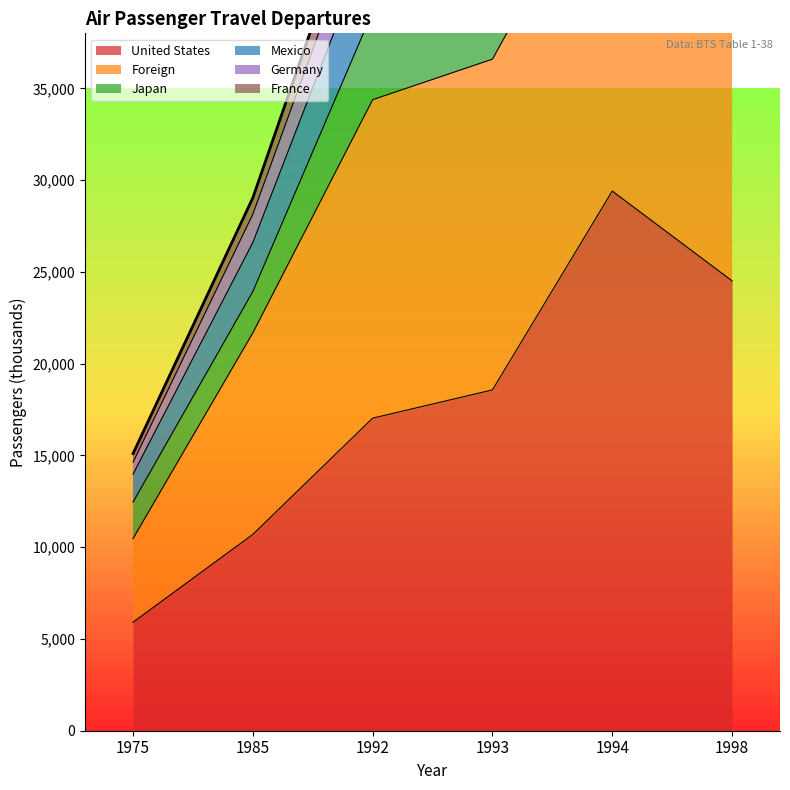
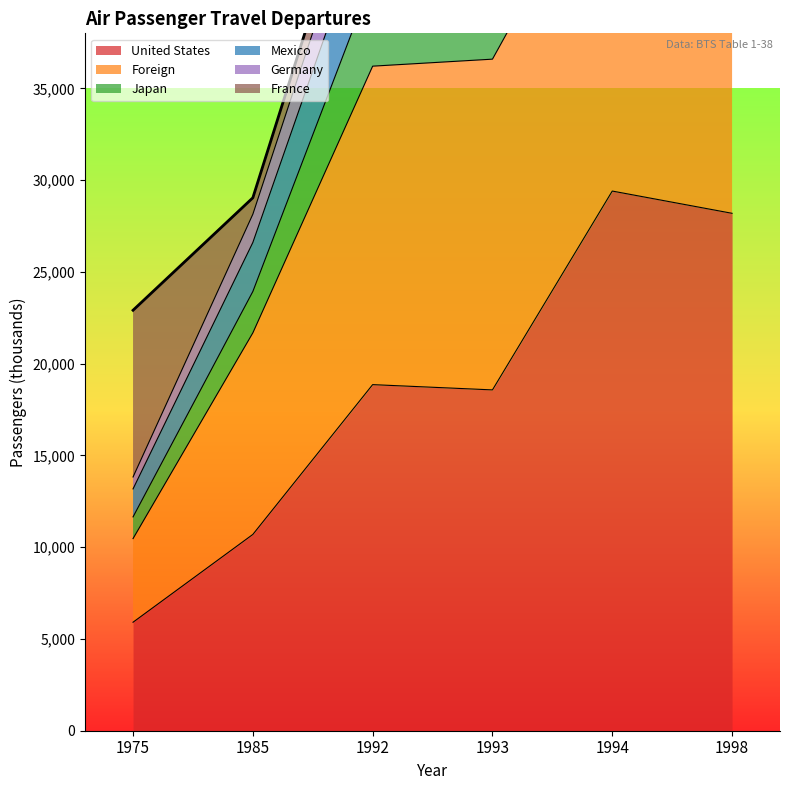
  {
    "United States": {
      "1975": "5,900",
      "1985": "10,700",
-     "1992": "17,000",
+     "1992": "18,900",
      "1993": "18,600",
      "1994": "29,400",
-     "1998": "24,500"
+     "1998": "28,200"
    },
    "Foreign": {
      "1975": "4,600",
      "1985": "11,000",
      "1992": "17,400",
      "1993": "18,000"
    },
    "Japan": {
-     "1975": "2,000",
+     "1975": "1,200",
      "1985": "2,300"
    },
    "Mexico": {
      "1975": "1,500",
      "1985": "2,700"
    },
    "Germany": {
      "1975": "600",
      "1985": "1,500"
    },
    "France": {
-     "1975": "500",
+     "1975": "9,100",
      "1985": "900"
    }
  }
